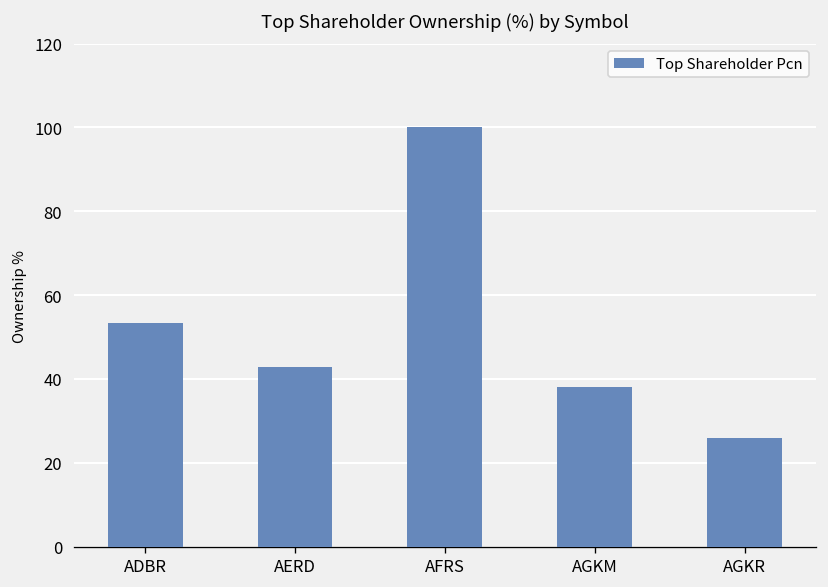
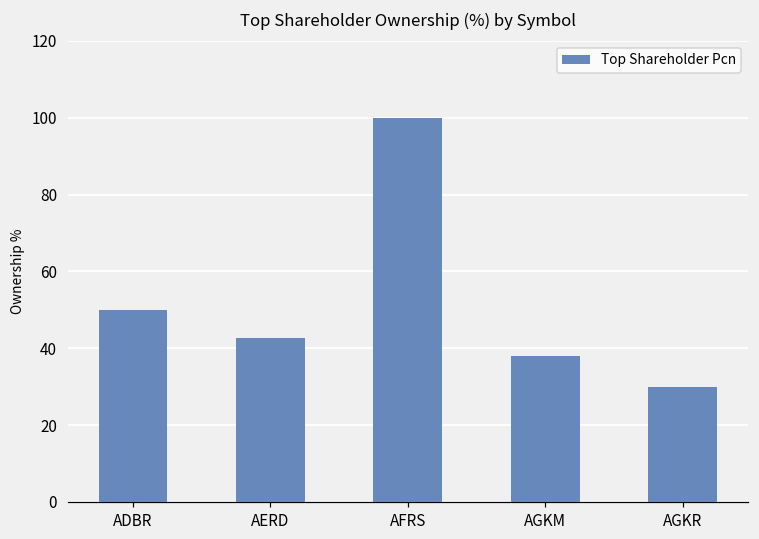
  {
-   "ADBR": 53,
+   "ADBR": 50,
    "AERD": 43,
    "AFRS": 100,
    "AGKM": 38,
-   "AGKR": 26
+   "AGKR": 30
  }
